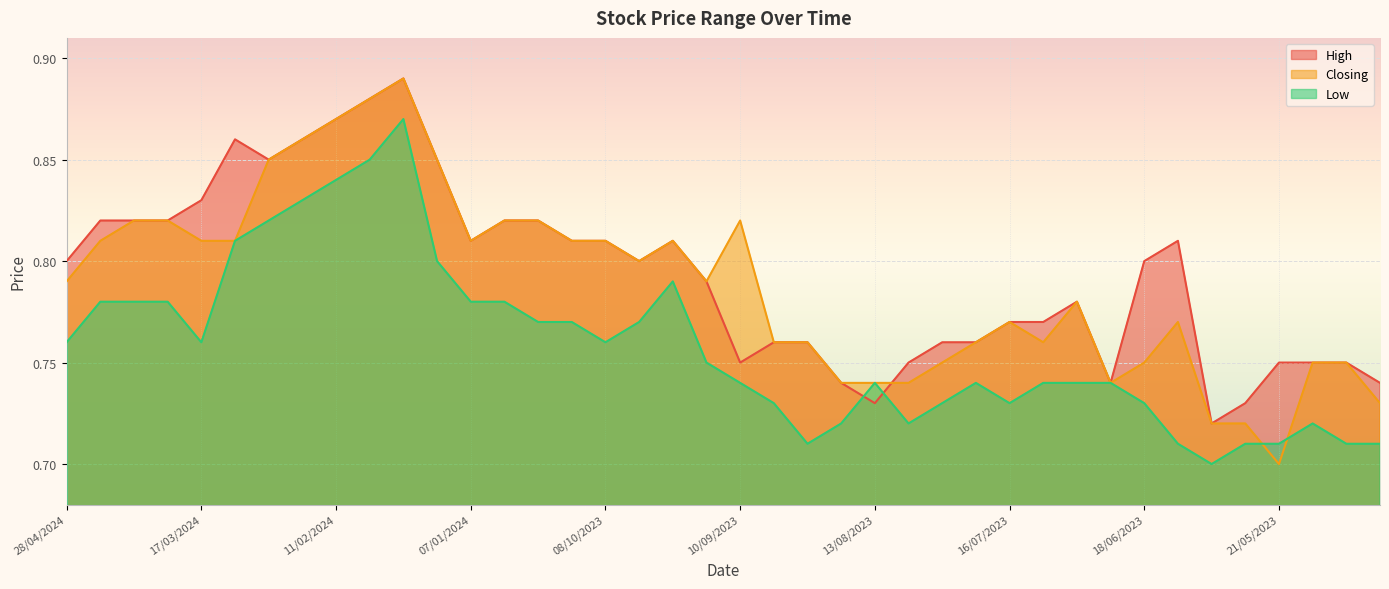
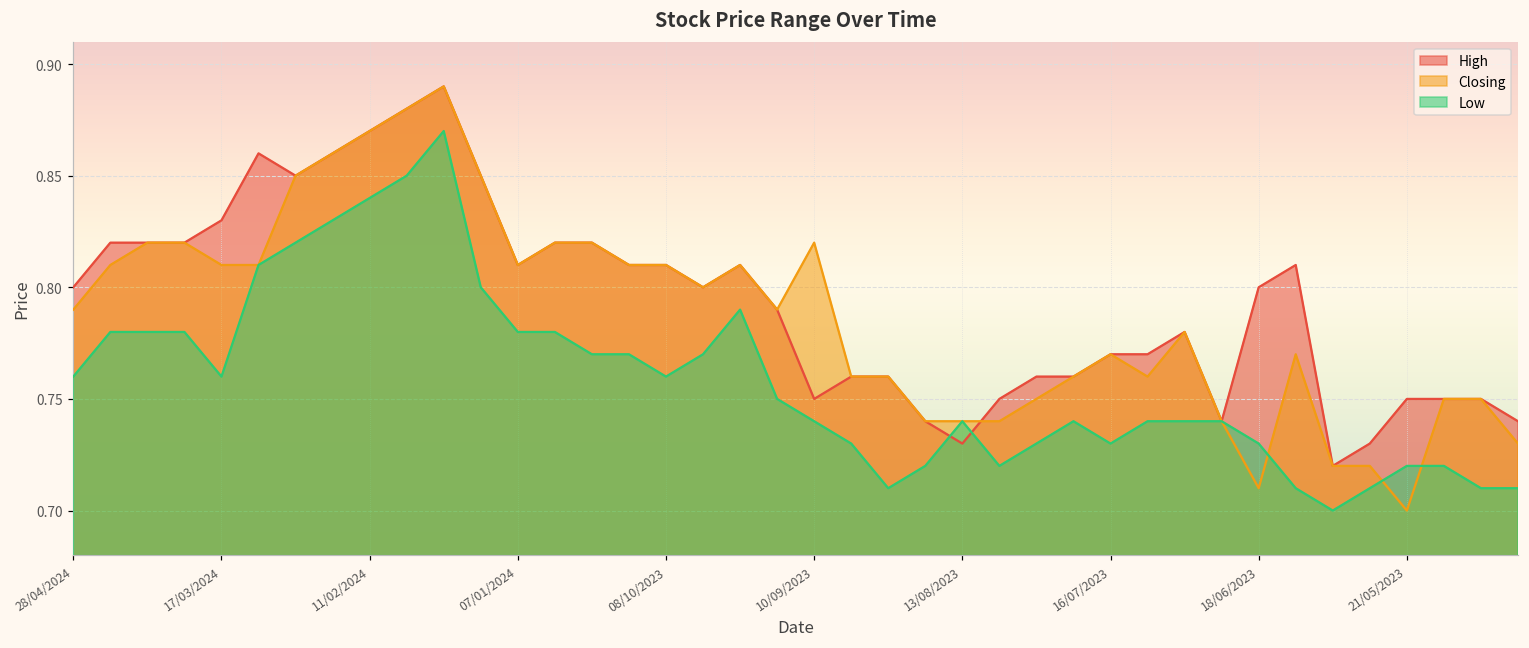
  {
    "High": {
      "28/04/2024": 0.80,
      "17/03/2024": 0.83,
      "10/09/2023": 0.75,
      "13/08/2023": 0.73,
      "18/06/2023": 0.80,
      "21/05/2023": 0.75
    },
    "Closing": {
      "28/04/2024": 0.79,
      "17/03/2024": 0.81,
      "10/09/2023": 0.82,
-     "18/06/2023": 0.75,
+     "18/06/2023": 0.71,
      "21/05/2023": 0.70
    },
    "Low": {
      "28/04/2024": 0.76,
      "17/03/2024": 0.76,
      "11/02/2024": 0.84,
      "07/01/2024": 0.78,
      "08/10/2023": 0.76,
      "10/09/2023": 0.74,
      "16/07/2023": 0.73,
      "18/06/2023": 0.73,
-     "21/05/2023": 0.71
+     "21/05/2023": 0.72
    }
  }
